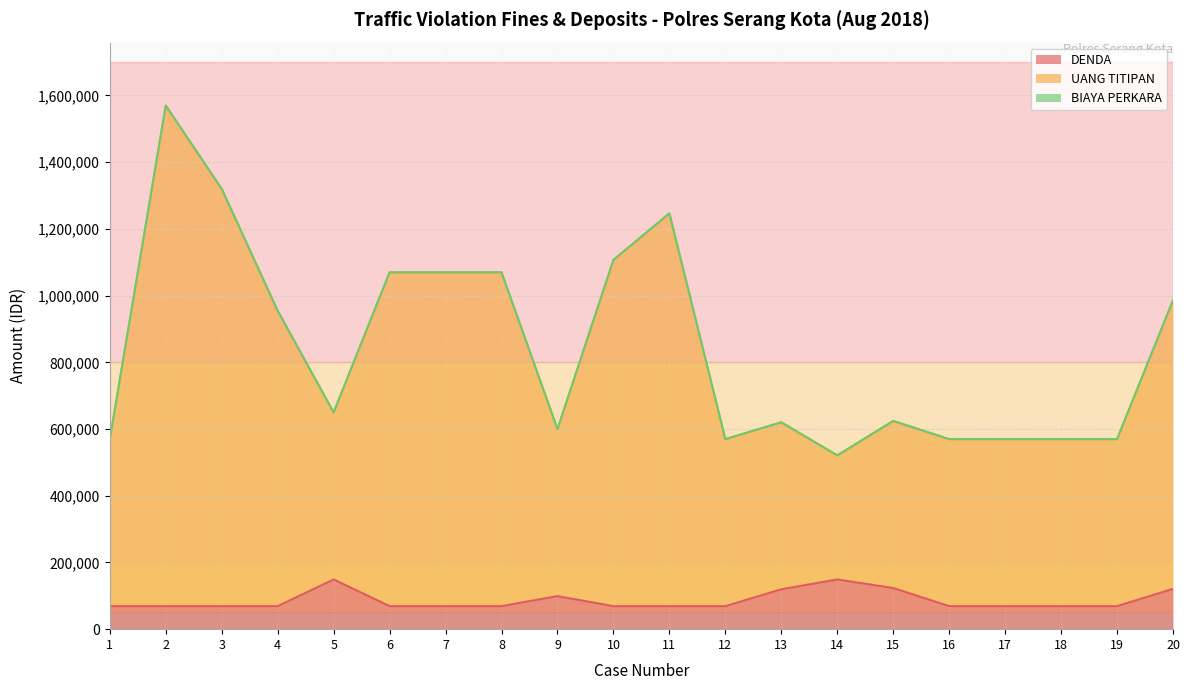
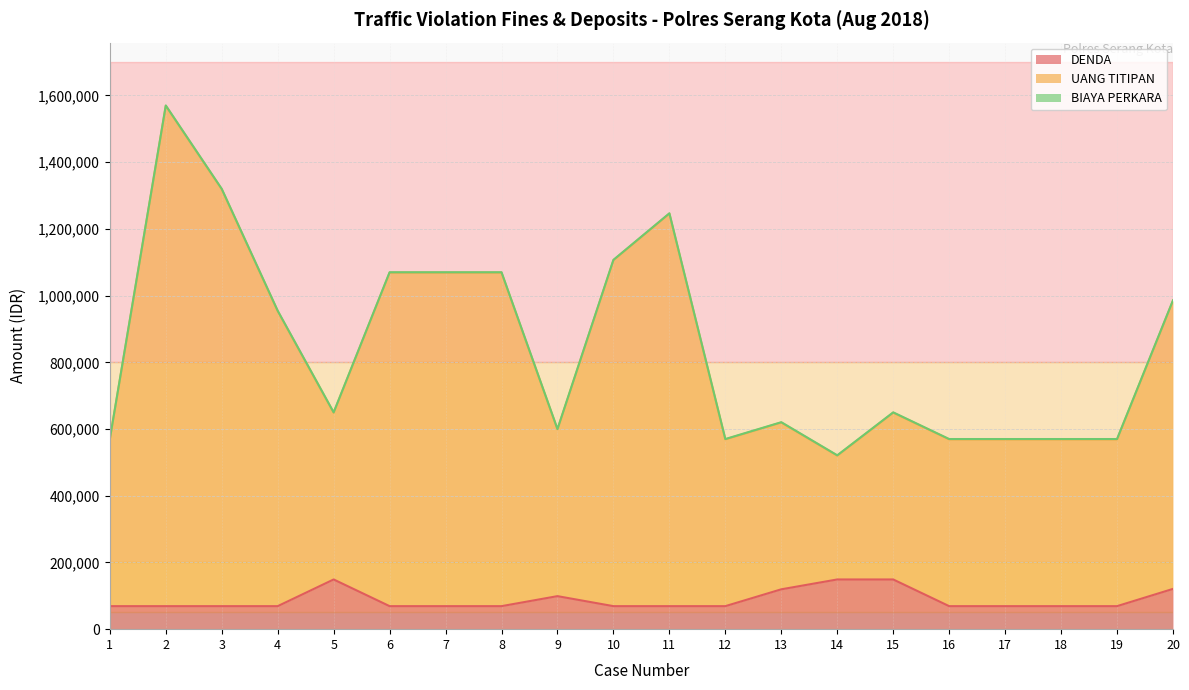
  {
    "DENDA": {
      "1": "70,000",
      "2": "70,000",
      "3": "70,000",
      "4": "70,000",
      "5": "150,000",
      "6": "70,000",
      "7": "70,000",
      "8": "70,000",
      "9": "100,000",
      "10": "70,000",
      "11": "70,000",
      "12": "70,000",
      "13": "120,000",
      "14": "150,000",
-     "15": "120,000",
+     "15": "150,000",
      "16": "70,000",
      "17": "70,000",
      "18": "70,000",
      "19": "70,000",
      "20": "120,000"
    }
  }
